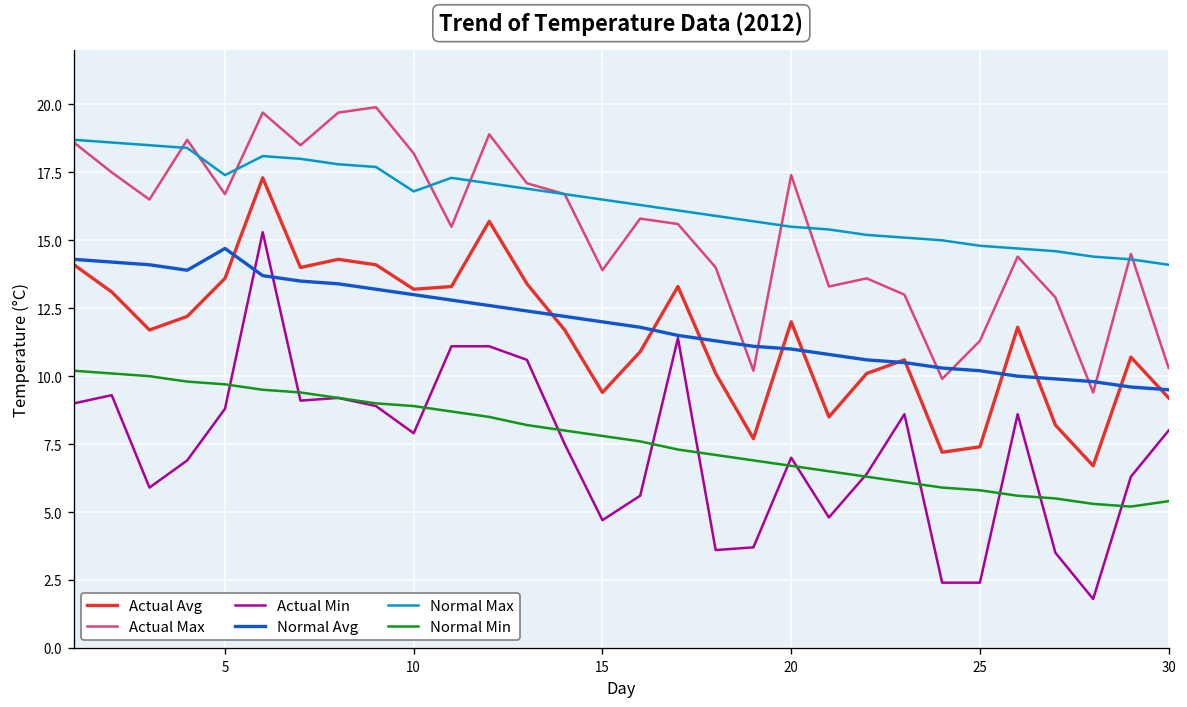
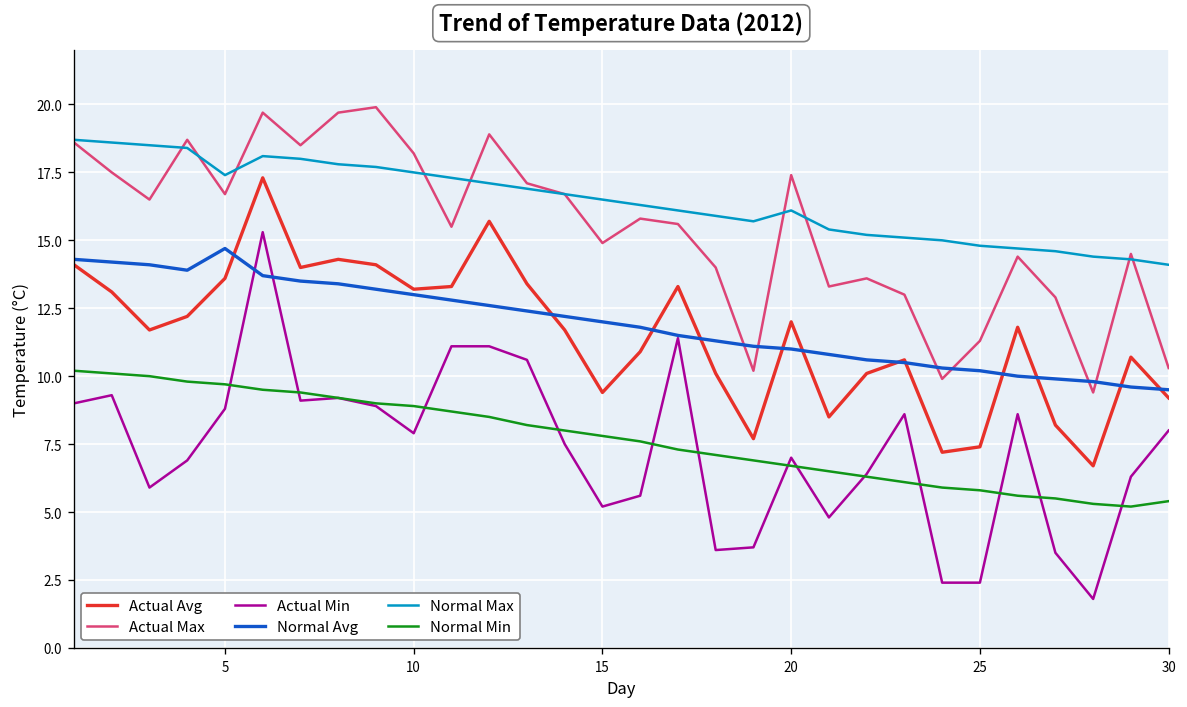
  {
    "Actual Avg": {
      "5": 13.6,
      "10": 13.2,
      "15": 9.4,
      "20": 12.0,
      "25": 7.4,
      "30": 9.2
    },
    "Actual Max": {
      "5": 16.7,
      "10": 18.2,
-     "15": 13.9,
+     "15": 14.9,
      "20": 17.4,
      "25": 11.3,
      "30": 10.3
    },
    "Actual Min": {
      "5": 8.8,
      "10": 7.9,
-     "15": 4.7,
+     "15": 5.2,
      "20": 7.0,
      "25": 2.4,
      "30": 8.0
    },
    "Normal Avg": {
      "5": 14.7,
      "10": 13.0,
      "15": 12.0,
      "20": 11.0,
      "25": 10.2,
      "30": 9.5
    },
    "Normal Max": {
      "5": 17.4,
-     "10": 16.8,
+     "10": 17.5,
      "15": 16.5,
-     "20": 15.5,
+     "20": 16.1,
      "25": 14.8,
      "30": 14.1
    },
    "Normal Min": {
      "5": 9.7,
      "10": 8.9,
      "15": 7.8,
      "20": 6.7,
      "25": 5.8,
      "30": 5.4
    }
  }
